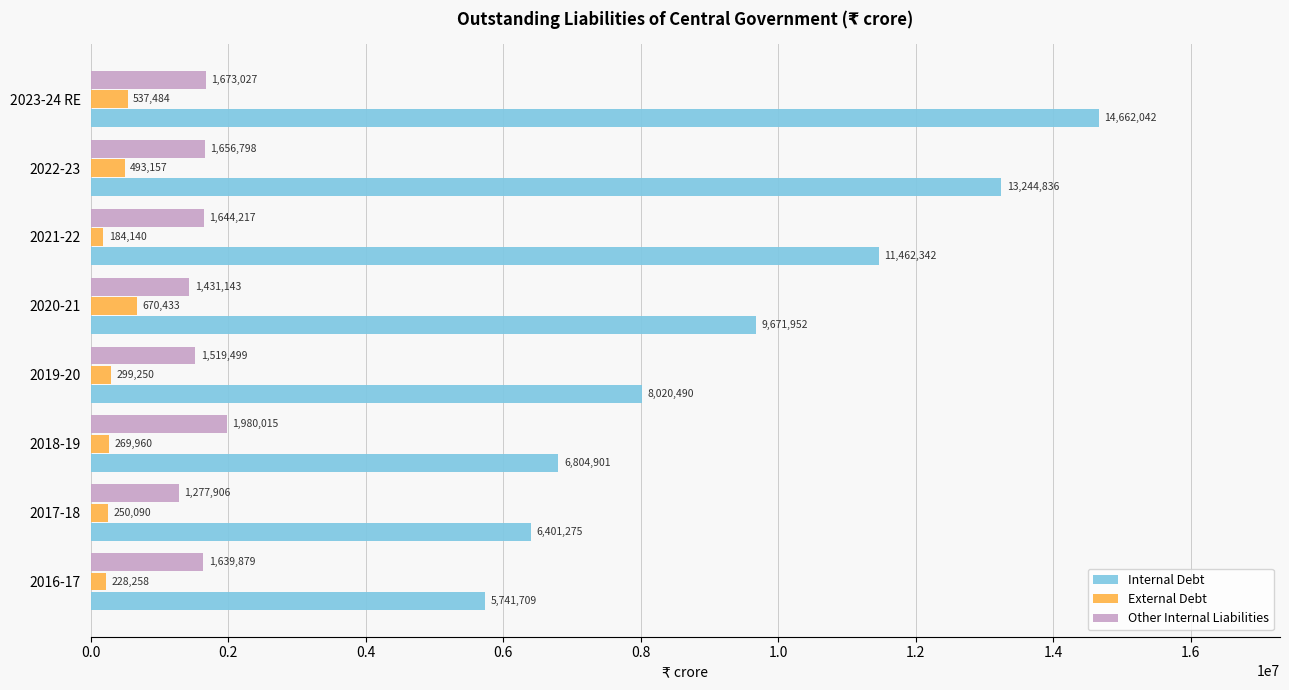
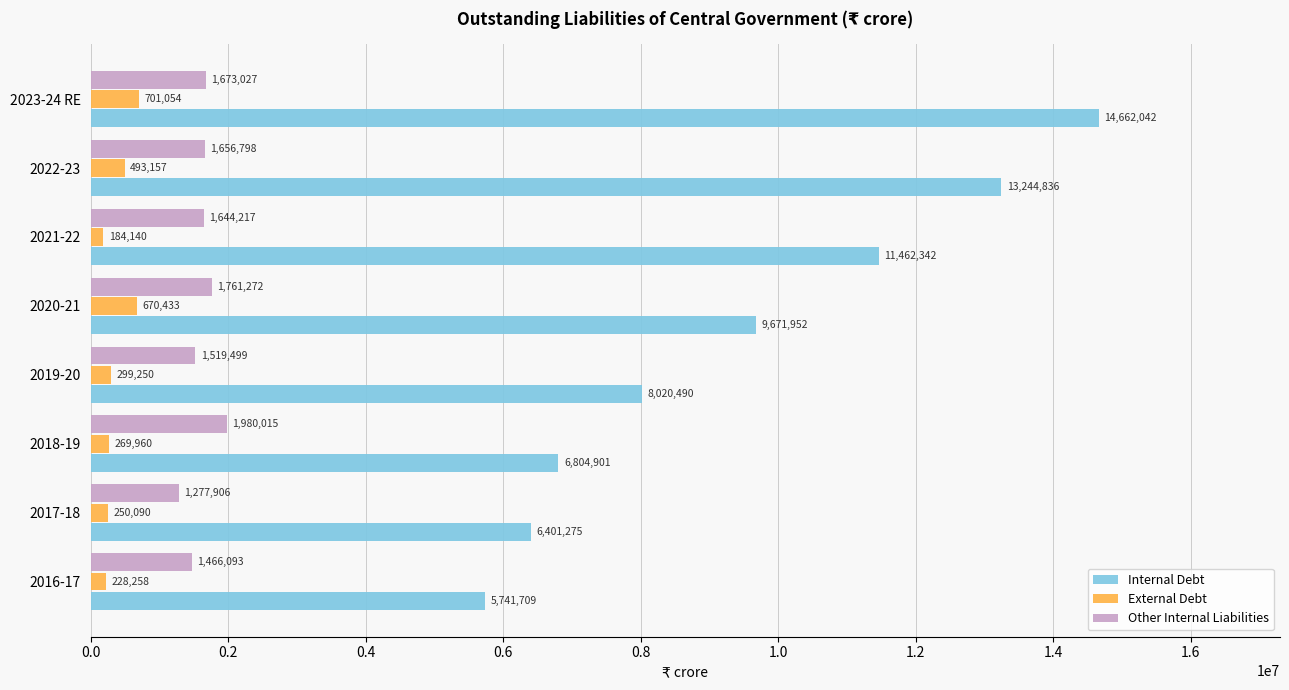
  {
    "Internal Debt": {
      "2023-24 RE": "14,662,042",
      "2022-23": "13,244,836",
      "2020-21": "9,671,952",
      "2019-20": "8,020,490",
      "2017-18": "6,401,275",
      "2016-17": "5,741,709"
    },
    "External Debt": {
-     "2023-24 RE": "537,484",
+     "2023-24 RE": "701,054",
      "2022-23": "493,157",
      "2021-22": "184,140",
      "2019-20": "299,250",
      "2017-18": "250,090",
      "2016-17": "228,258"
    },
    "Other Internal Liabilities": {
      "2021-22": "1,644,217",
-     "2020-21": "1,431,143",
+     "2020-21": "1,761,272",
      "2019-20": "1,519,499",
      "2018-19": "1,980,015",
      "2017-18": "1,277,906",
-     "2016-17": "1,639,879"
+     "2016-17": "1,466,093"
    }
  }
